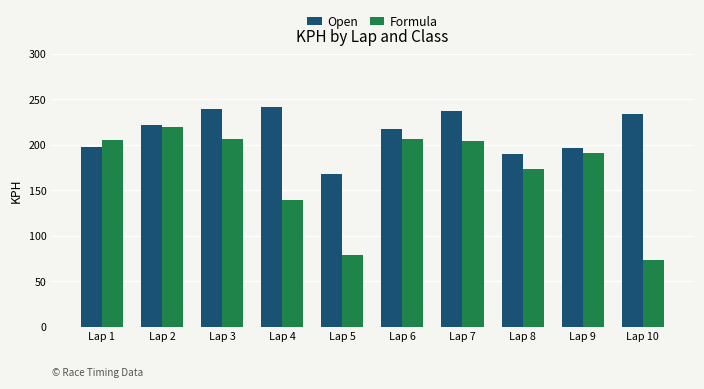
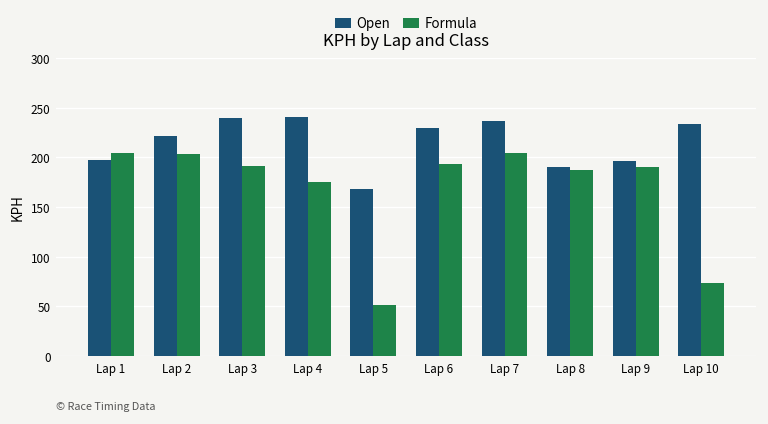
  {
    "Open": {
      "Lap 1": 200,
      "Lap 2": 220,
      "Lap 3": 240,
      "Lap 4": 240,
      "Lap 5": 170,
-     "Lap 6": 220,
+     "Lap 6": 230,
      "Lap 7": 240,
      "Lap 8": 190,
      "Lap 9": 200,
      "Lap 10": 230
    },
    "Formula": {
      "Lap 1": 200,
-     "Lap 2": 220,
-     "Lap 3": 210,
-     "Lap 4": 140,
-     "Lap 5": 80,
-     "Lap 6": 210,
+     "Lap 2": 200,
+     "Lap 3": 190,
+     "Lap 4": 180,
+     "Lap 5": 50,
+     "Lap 6": 190,
      "Lap 7": 200,
-     "Lap 8": 170,
+     "Lap 8": 190,
      "Lap 9": 190,
      "Lap 10": 70
    }
  }
